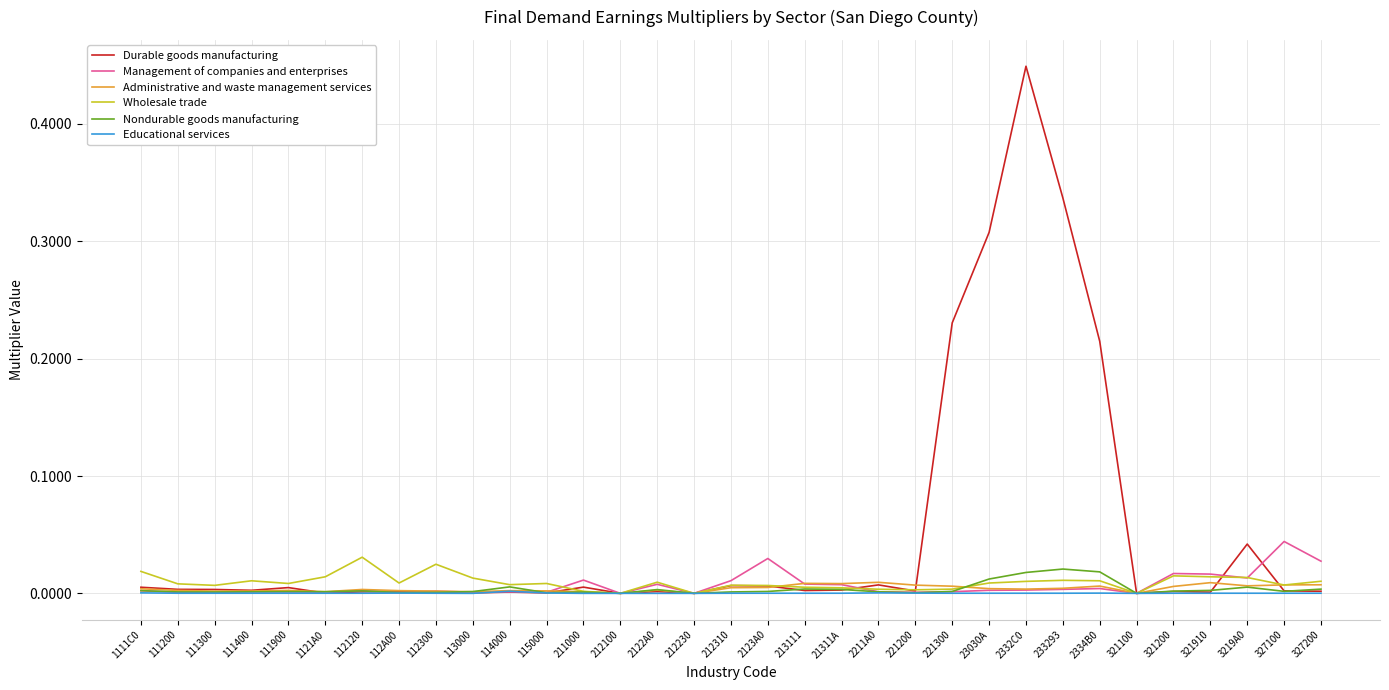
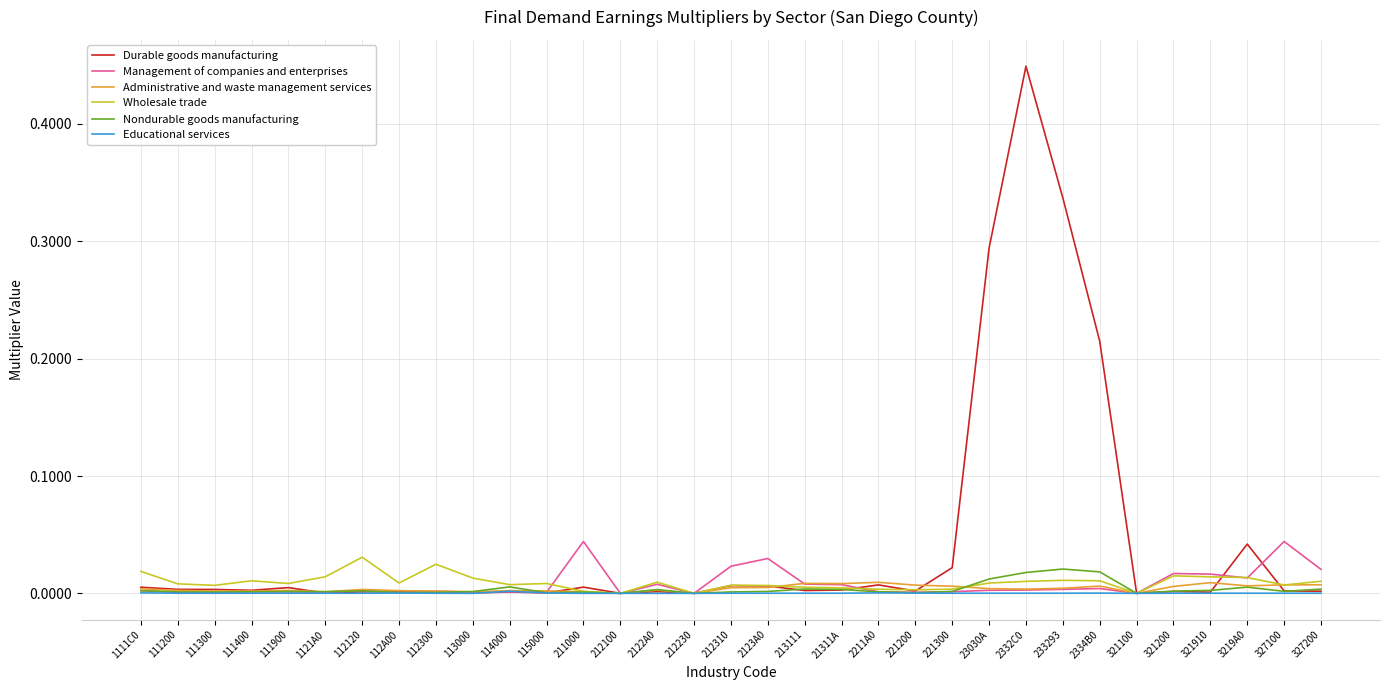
  {
    "Durable goods manufacturing": {
      "111900": 0.005,
      "211000": 0.005,
      "2211A0": 0.007,
-     "221300": 0.231,
-     "23030A": 0.308,
+     "221300": 0.022,
+     "23030A": 0.294,
      "2332C0": 0.449,
      "233293": 0.337,
      "2334B0": 0.215,
      "3219A0": 0.042
    },
    "Management of companies and enterprises": {
-     "211000": 0.011,
-     "212310": 0.011,
+     "211000": 0.044,
+     "212310": 0.023,
      "2123A0": 0.030,
      "321910": 0.016,
      "327100": 0.044,
-     "327200": 0.027
+     "327200": 0.020
    },
    "Nondurable goods manufacturing": {
      "23030A": 0.012,
      "2332C0": 0.018,
      "233293": 0.021,
      "2334B0": 0.018
    },
    "Educational services": {
      "213111": 0.000,
      "21311A": 0.000,
      "23030A": 0.000,
      "2332C0": 0.000,
      "233293": 0.000,
      "2334B0": 0.000,
      "3219A0": 0.000
    }
  }
